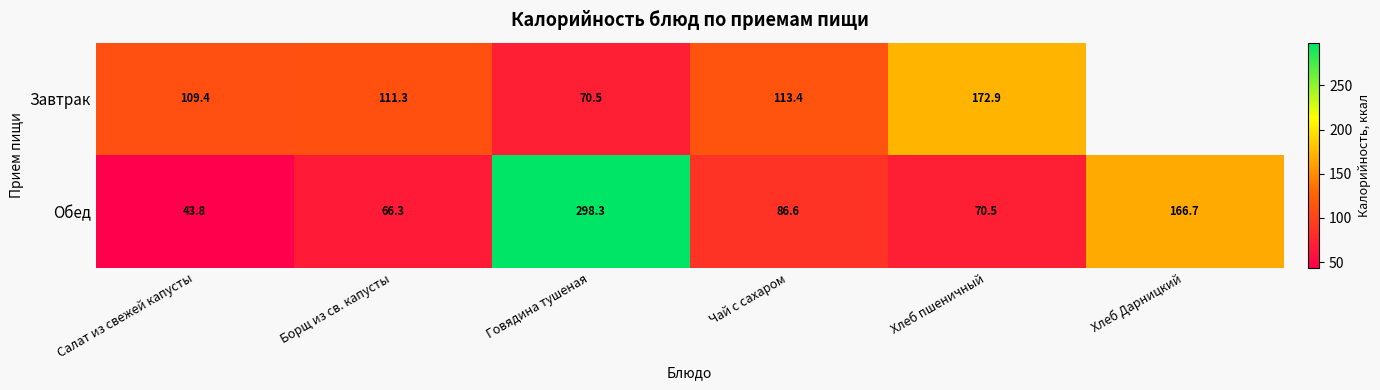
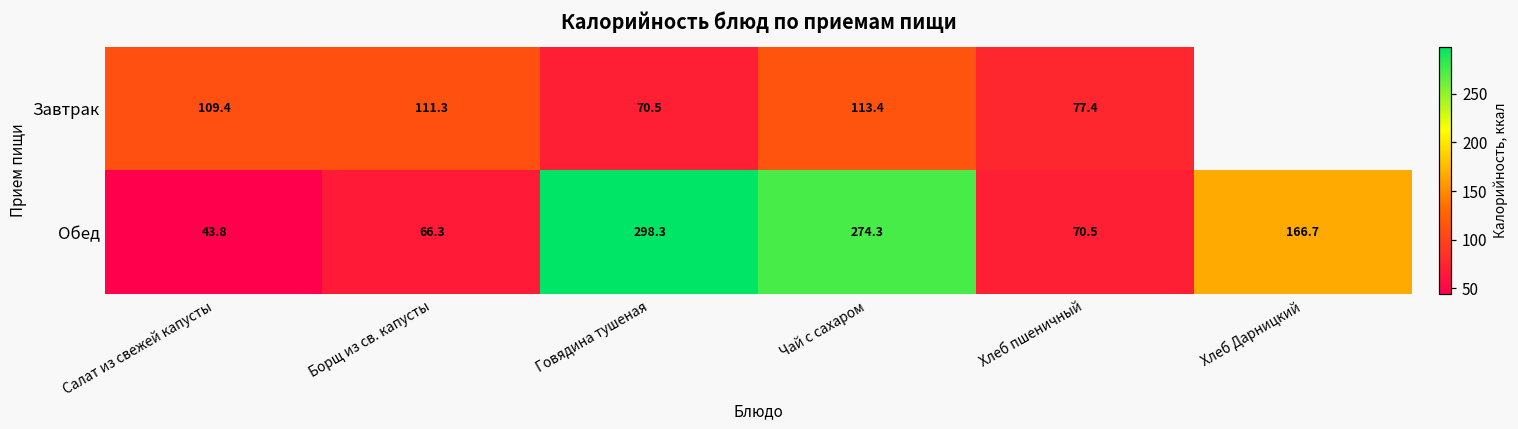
  {
    "Завтрак": {
      "Салат из свежей капусты": 109.4,
      "Борщ из св. капусты": 111.3,
      "Говядина тушеная": 70.5,
      "Чай с сахаром": 113.4,
-     "Хлеб пшеничный": 172.9
+     "Хлеб пшеничный": 77.4
    },
    "Обед": {
      "Салат из свежей капусты": 43.8,
      "Борщ из св. капусты": 66.3,
      "Говядина тушеная": 298.3,
-     "Чай с сахаром": 86.6,
+     "Чай с сахаром": 274.3,
      "Хлеб пшеничный": 70.5,
      "Хлеб Дарницкий": 166.7
    }
  }
